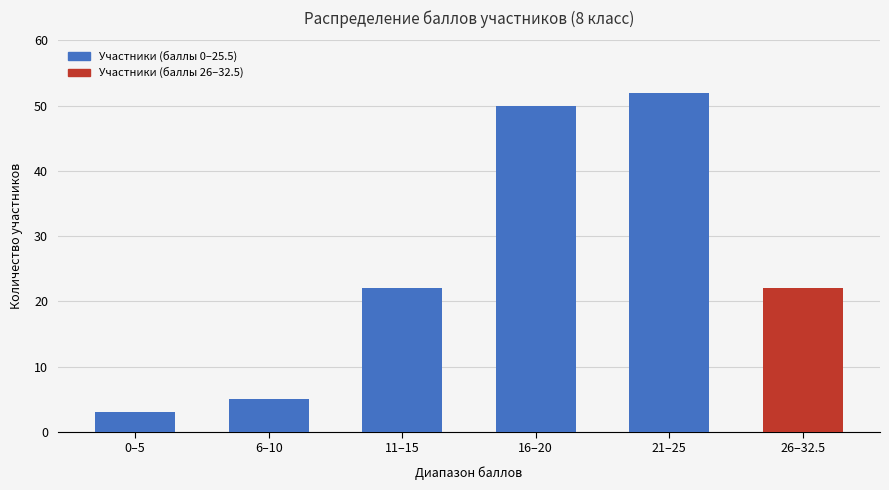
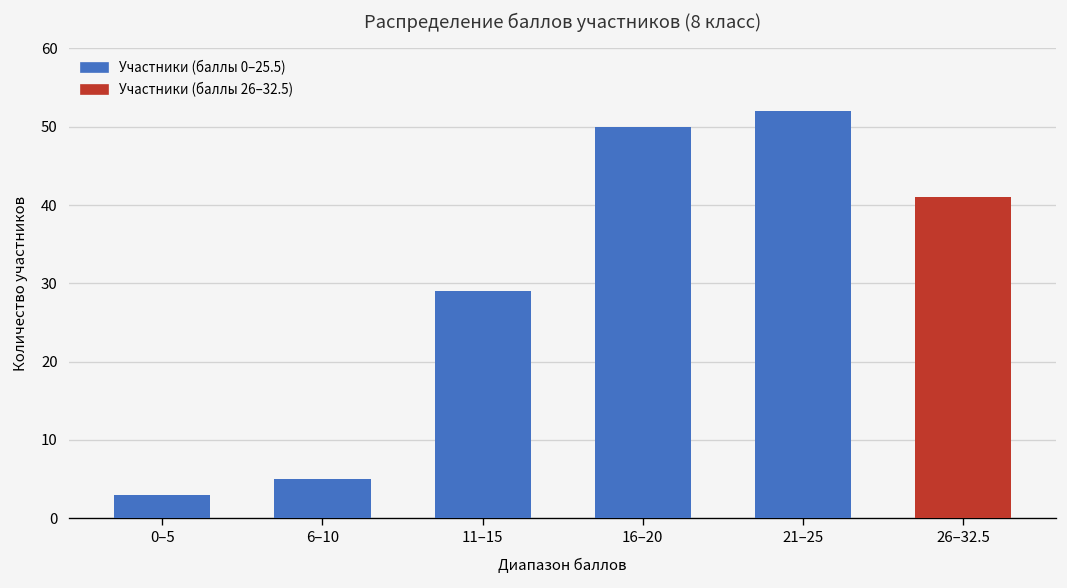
  {
    "0–5": 3,
    "6–10": 5,
-   "11–15": 22,
+   "11–15": 29,
    "16–20": 50,
    "21–25": 52,
-   "26–32.5": 22
+   "26–32.5": 41
  }
